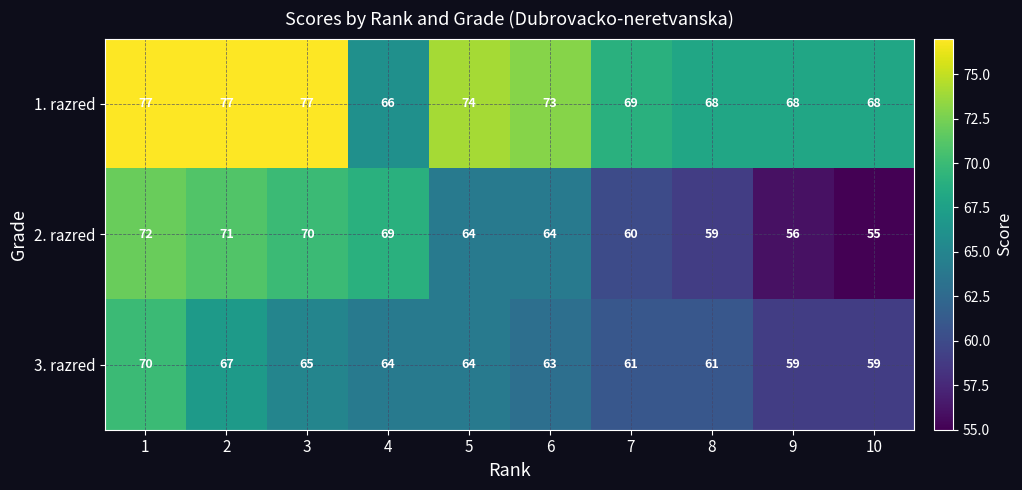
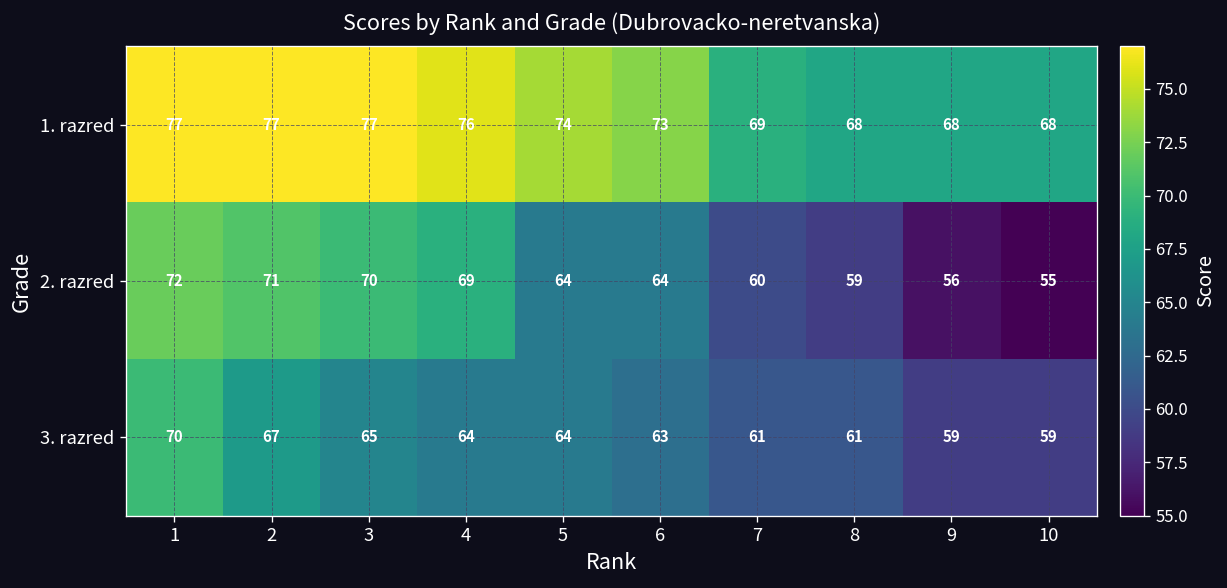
  {
    "1. razred": {
      "1": 77,
      "2": 77,
      "3": 77,
-     "4": 66,
+     "4": 76,
      "5": 74,
      "6": 73,
      "7": 69,
      "8": 68,
      "9": 68,
      "10": 68
    },
    "2. razred": {
      "1": 72,
      "2": 71,
      "3": 70,
      "4": 69,
      "5": 64,
      "6": 64,
      "7": 60,
      "8": 59,
      "9": 56,
      "10": 55
    },
    "3. razred": {
      "1": 70,
      "2": 67,
      "3": 65,
      "4": 64,
      "5": 64,
      "6": 63,
      "7": 61,
      "8": 61,
      "9": 59,
      "10": 59
    }
  }
